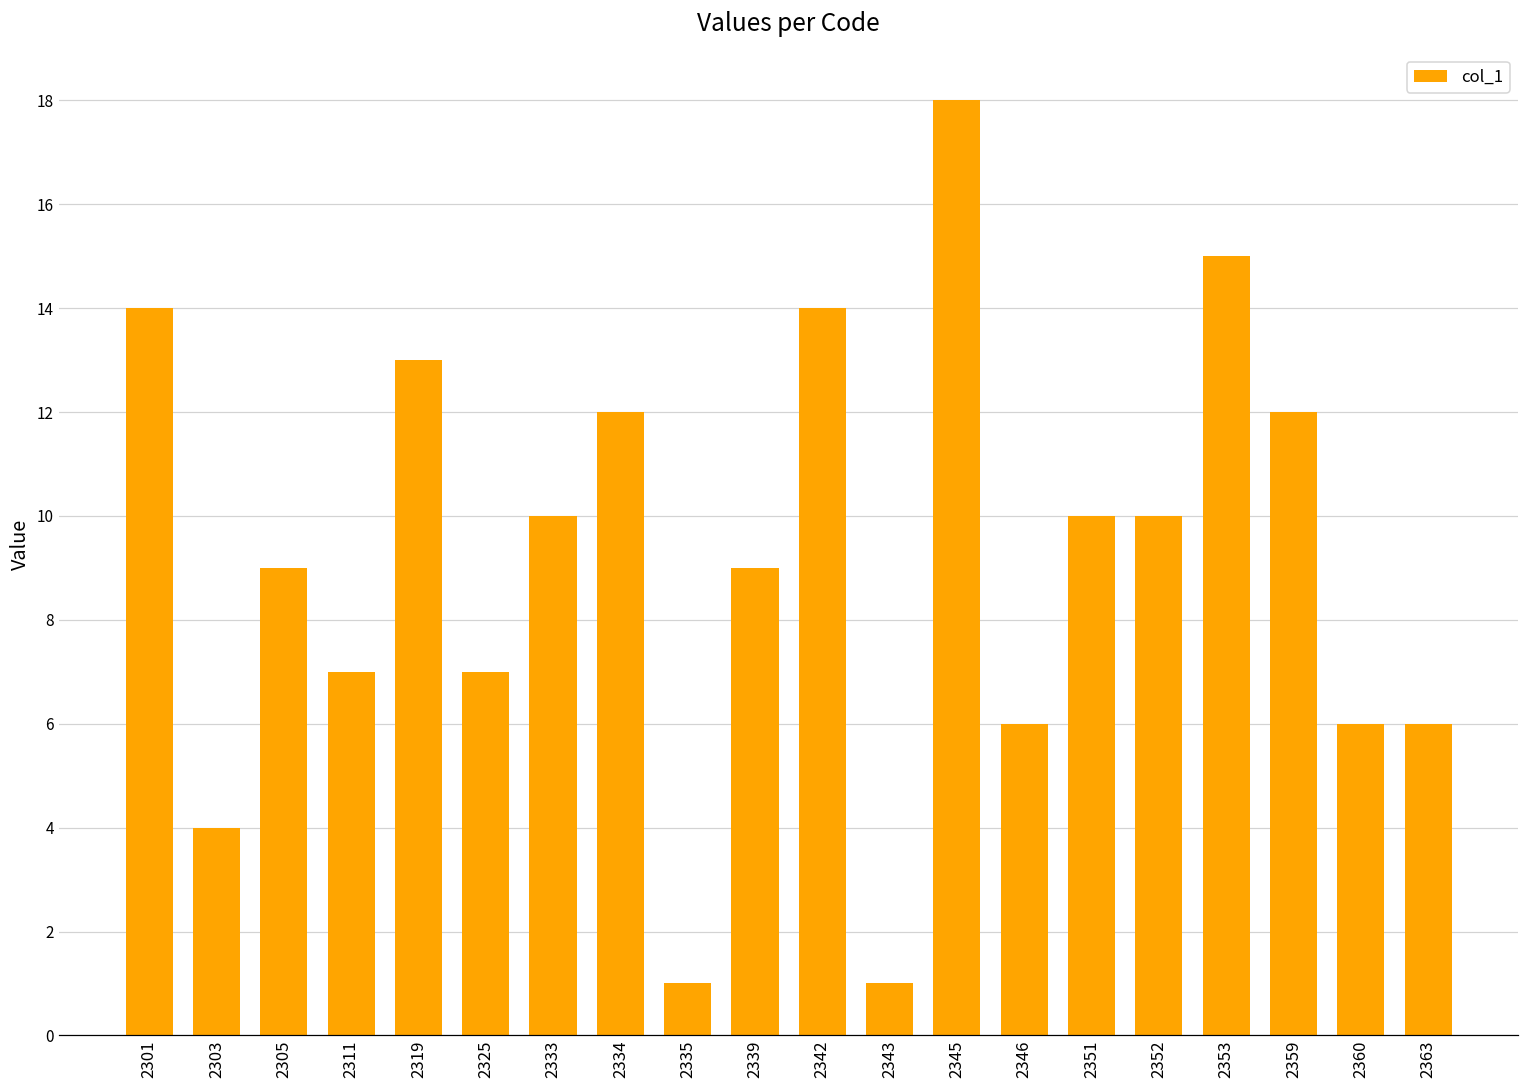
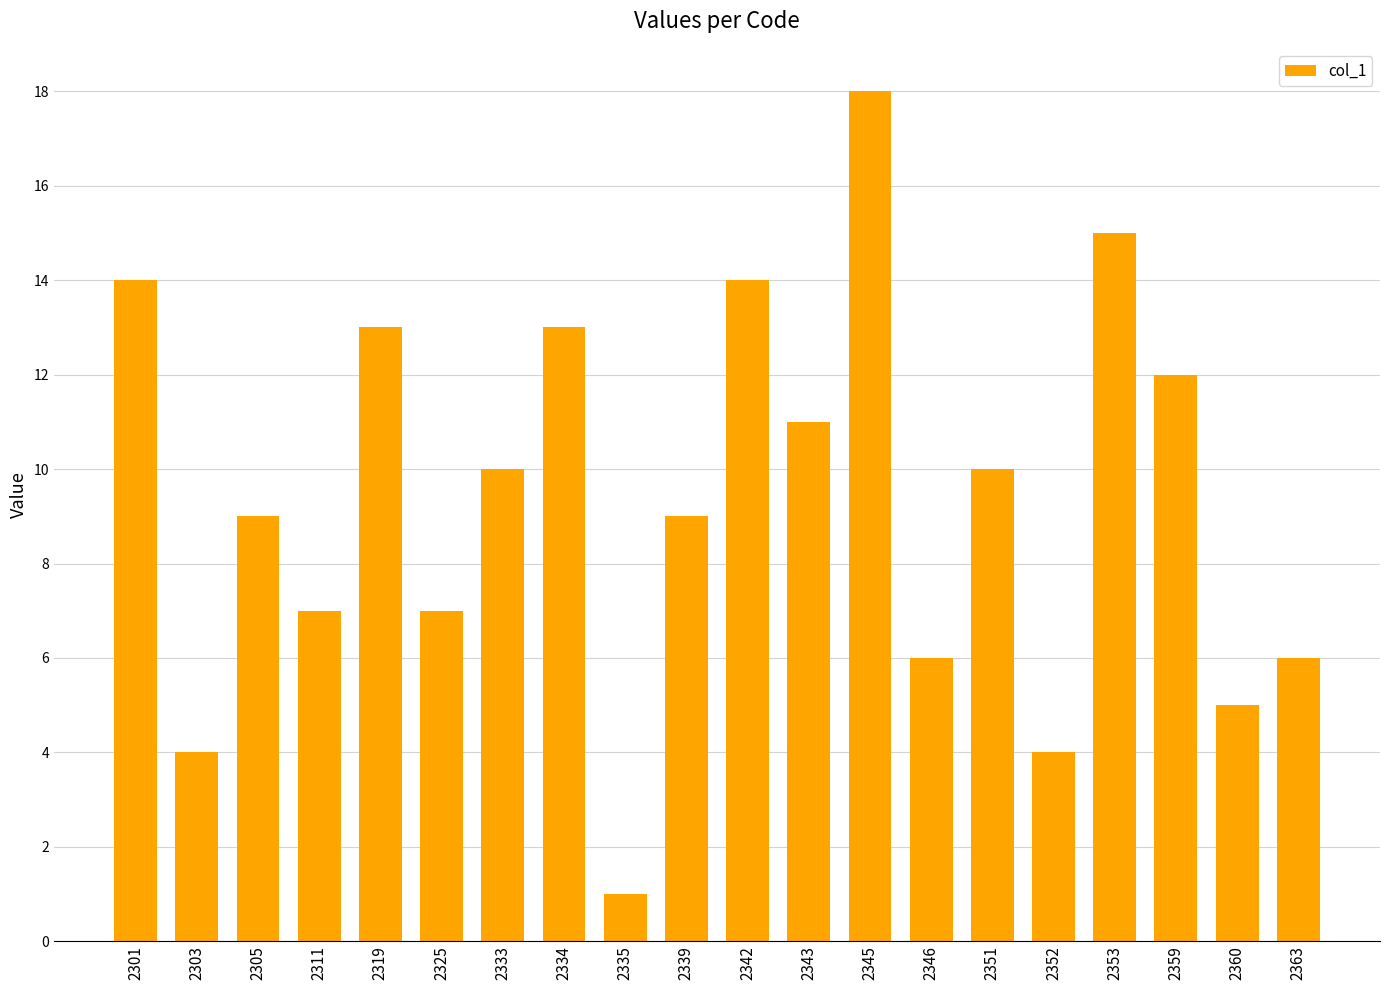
  {
    "2301": 14,
    "2303": 4,
    "2305": 9,
    "2311": 7,
    "2319": 13,
    "2325": 7,
    "2333": 10,
-   "2334": 12,
+   "2334": 13,
    "2335": 1,
    "2339": 9,
    "2342": 14,
-   "2343": 1,
+   "2343": 11,
    "2345": 18,
    "2346": 6,
    "2351": 10,
-   "2352": 10,
+   "2352": 4,
    "2353": 15,
    "2359": 12,
-   "2360": 6,
+   "2360": 5,
    "2363": 6
  }
